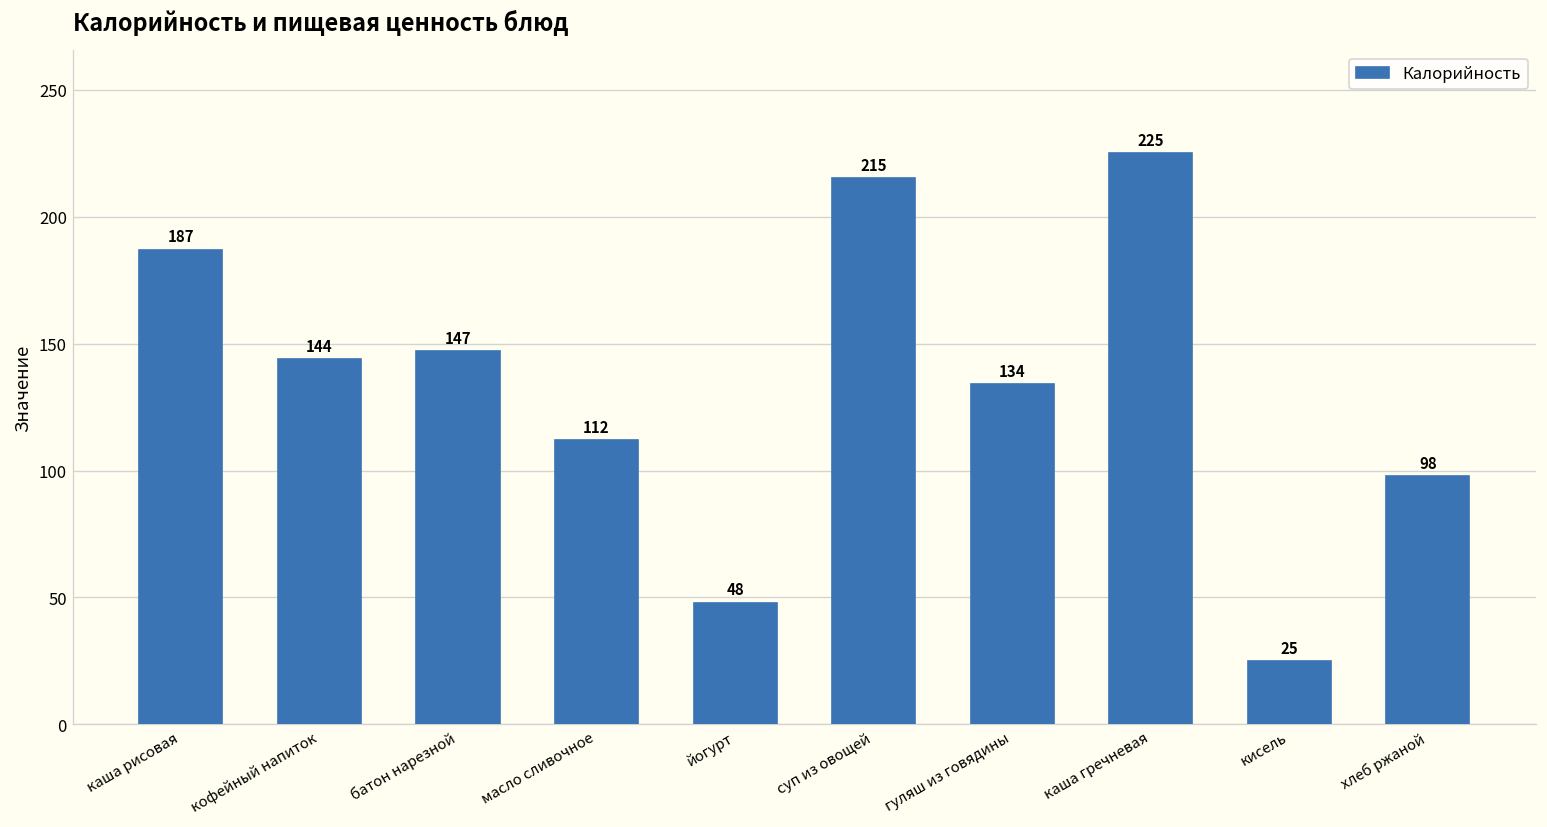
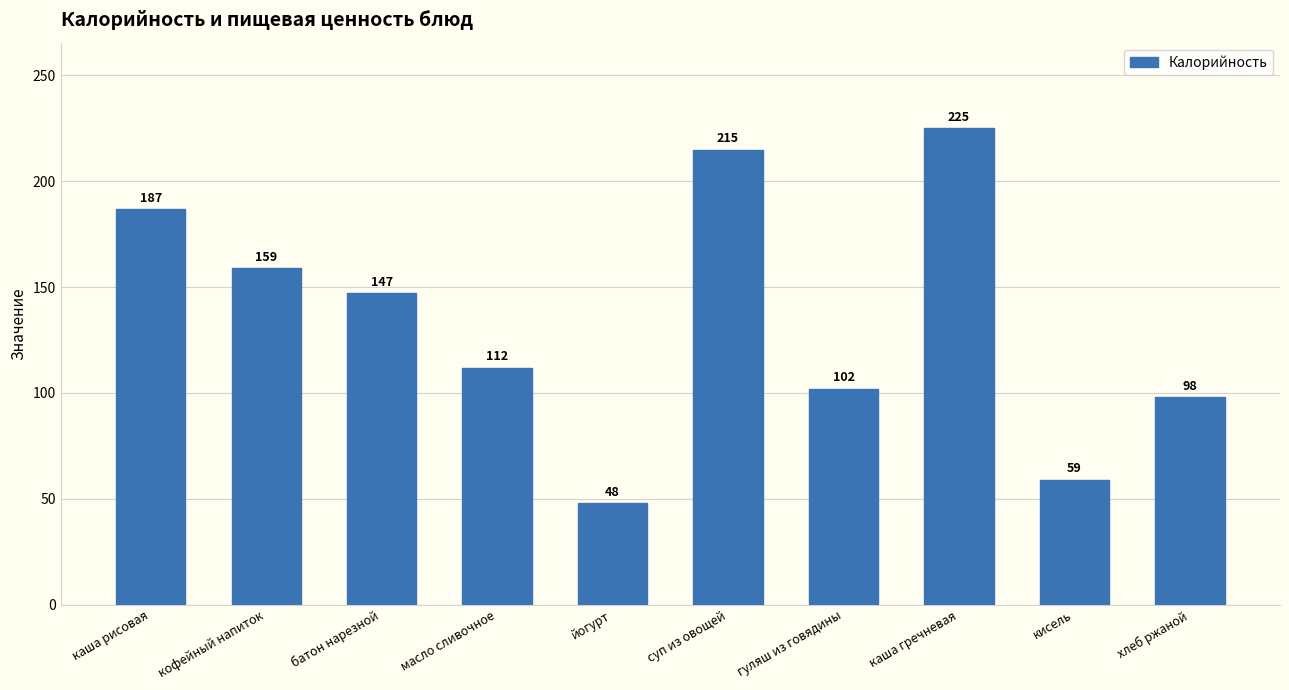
  {
    "каша рисовая": 187,
-   "кофейный напиток": 144,
+   "кофейный напиток": 159,
    "батон нарезной": 147,
    "масло сливочное": 112,
    "йогурт": 48,
    "суп из овощей": 215,
-   "гуляш из говядины": 134,
+   "гуляш из говядины": 102,
    "каша гречневая": 225,
-   "кисель": 25,
+   "кисель": 59,
    "хлеб ржаной": 98
  }
